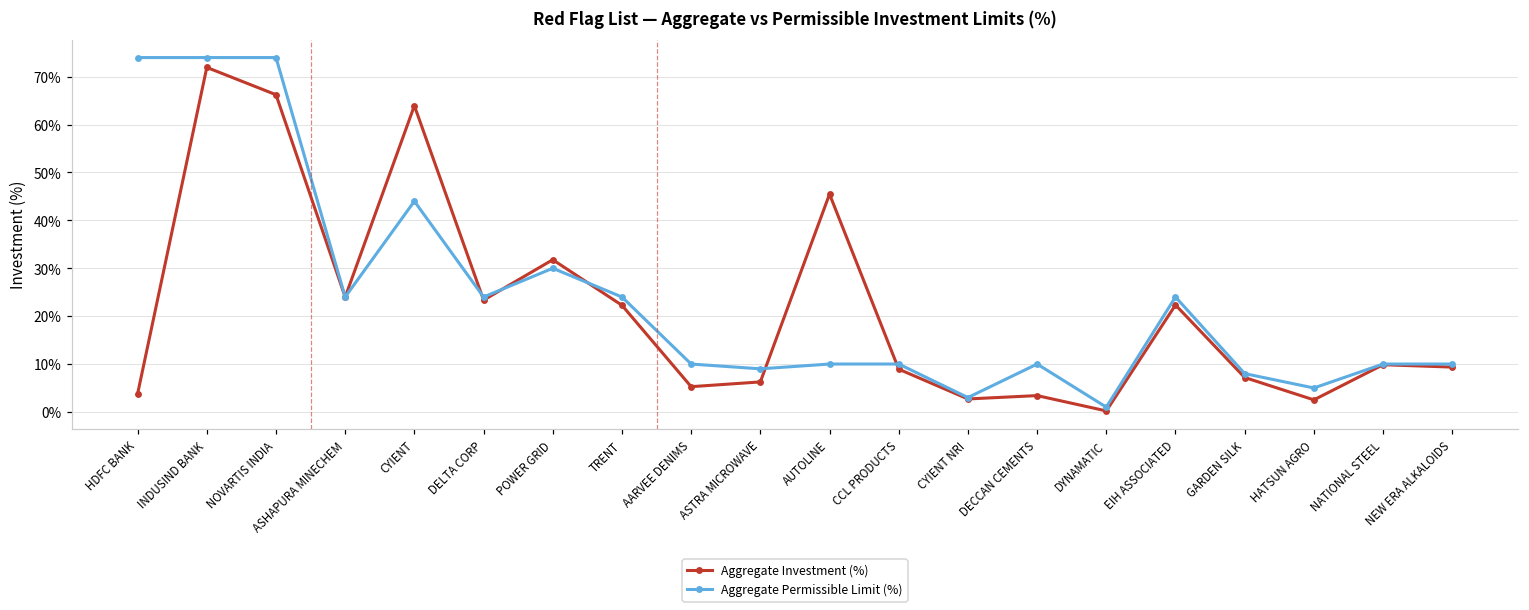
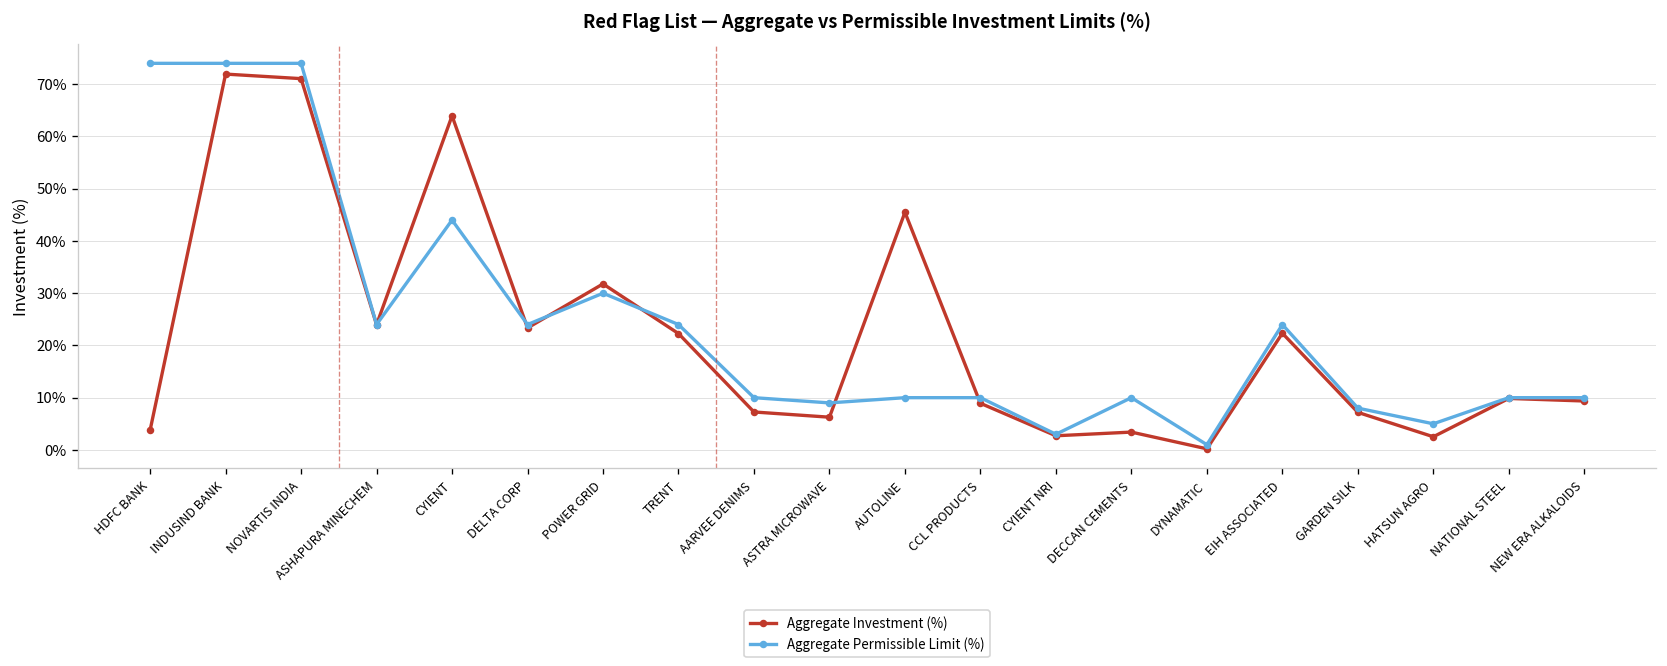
  {
    "Aggregate Investment (%)": {
      "HDFC BANK": "4%",
      "INDUSIND BANK": "72%",
-     "NOVARTIS INDIA": "66%",
+     "NOVARTIS INDIA": "71%",
      "CYIENT": "64%",
      "DELTA CORP": "23%",
      "POWER GRID": "32%",
      "TRENT": "22%",
-     "AARVEE DENIMS": "5%",
+     "AARVEE DENIMS": "7%",
      "ASTRA MICROWAVE": "6%",
      "AUTOLINE": "45%",
      "CCL PRODUCTS": "9%",
      "DECCAN CEMENTS": "3%",
      "DYNAMATIC": "0%",
      "EIH ASSOCIATED": "22%",
      "GARDEN SILK": "7%",
      "HATSUN AGRO": "3%",
      "NEW ERA ALKALOIDS": "9%"
    },
    "Aggregate Permissible Limit (%)": {
      "HDFC BANK": "74%",
      "INDUSIND BANK": "74%",
      "NOVARTIS INDIA": "74%",
      "CYIENT": "44%",
      "DELTA CORP": "24%",
      "POWER GRID": "30%",
      "TRENT": "24%",
      "AARVEE DENIMS": "10%",
      "ASTRA MICROWAVE": "9%",
      "AUTOLINE": "10%",
      "CCL PRODUCTS": "10%",
      "DECCAN CEMENTS": "10%",
      "DYNAMATIC": "1%",
      "EIH ASSOCIATED": "24%",
      "GARDEN SILK": "8%",
      "HATSUN AGRO": "5%",
      "NEW ERA ALKALOIDS": "10%"
    }
  }
